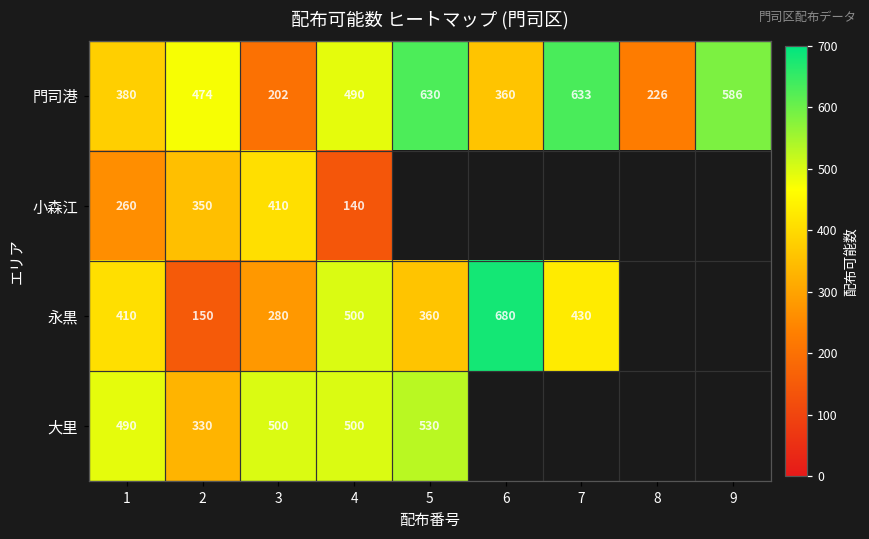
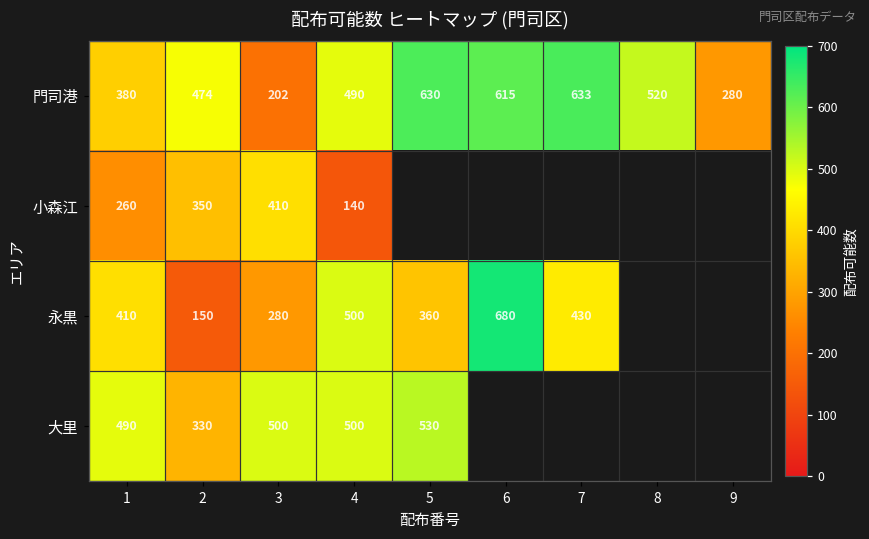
  {
    "門司港": {
      "1": 380,
      "2": 474,
      "3": 202,
      "4": 490,
      "5": 630,
-     "6": 360,
+     "6": 615,
      "7": 633,
-     "8": 226,
-     "9": 586
+     "8": 520,
+     "9": 280
    },
    "小森江": {
      "1": 260,
      "2": 350,
      "3": 410,
      "4": 140
    },
    "永黒": {
      "1": 410,
      "2": 150,
      "3": 280,
      "4": 500,
      "5": 360,
      "6": 680,
      "7": 430
    },
    "大里": {
      "1": 490,
      "2": 330,
      "3": 500,
      "4": 500,
      "5": 530
    }
  }
